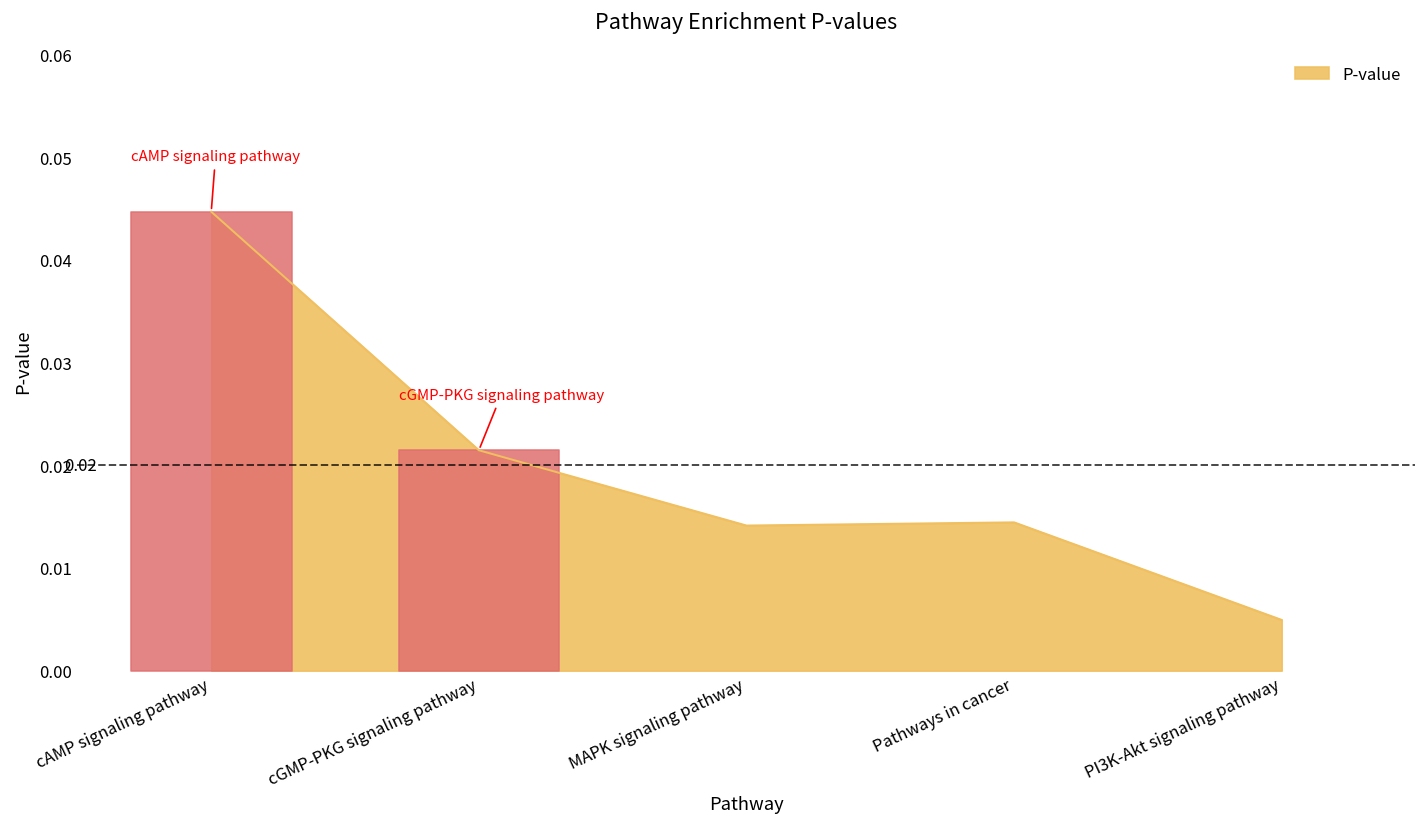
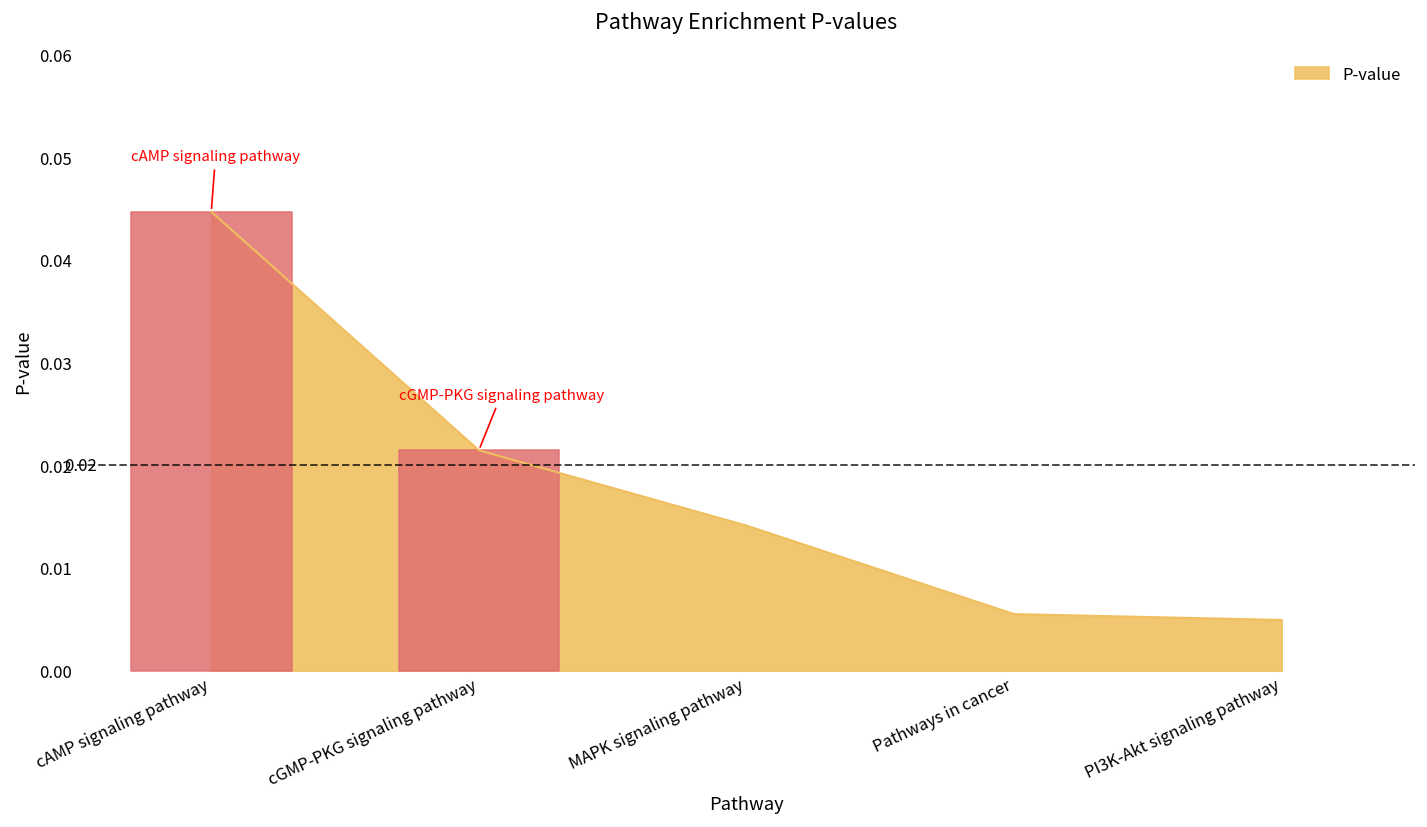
  {
    "P-value": {
      "cAMP signaling pathway": 0.045,
      "cGMP-PKG signaling pathway": 0.021,
      "MAPK signaling pathway": 0.014,
-     "Pathways in cancer": 0.014,
+     "Pathways in cancer": 0.006,
      "PI3K-Akt signaling pathway": 0.005
    }
  }
